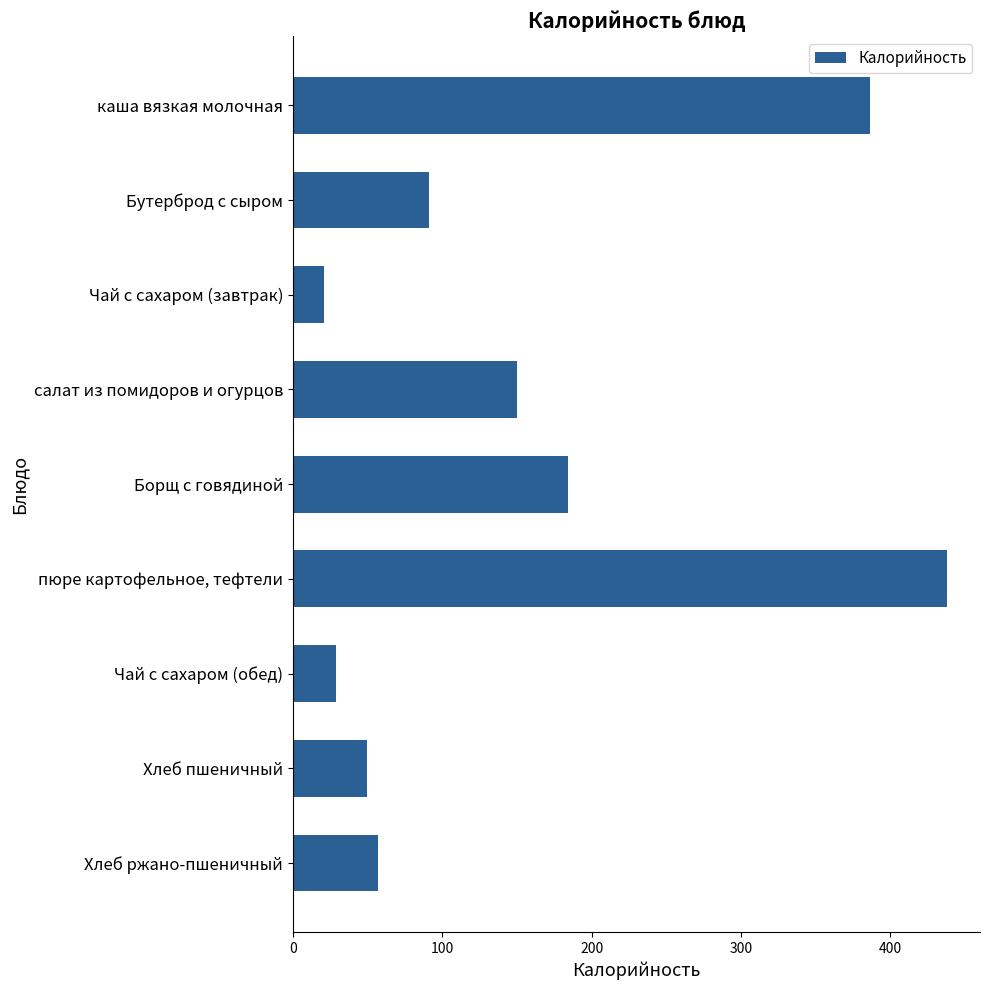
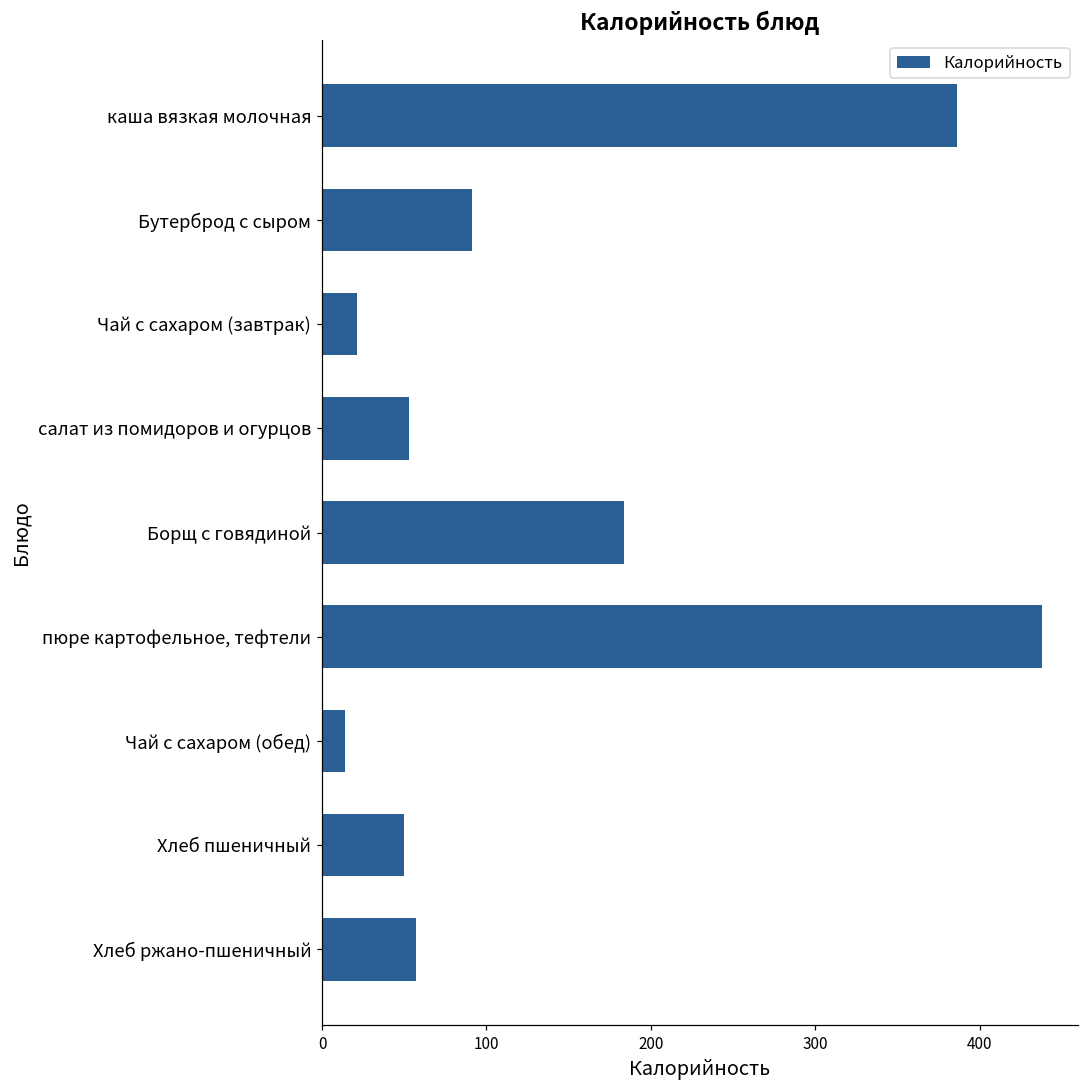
  {
    "каша вязкая молочная": 386,
    "Бутерброд с сыром": 91,
    "Чай с сахаром (завтрак)": 21,
-   "салат из помидоров и огурцов": 150,
+   "салат из помидоров и огурцов": 53,
    "Борщ с говядиной": 184,
    "пюре картофельное, тефтели": 438,
-   "Чай с сахаром (обед)": 29,
+   "Чай с сахаром (обед)": 14,
    "Хлеб пшеничный": 50,
    "Хлеб ржано-пшеничный": 57
  }
